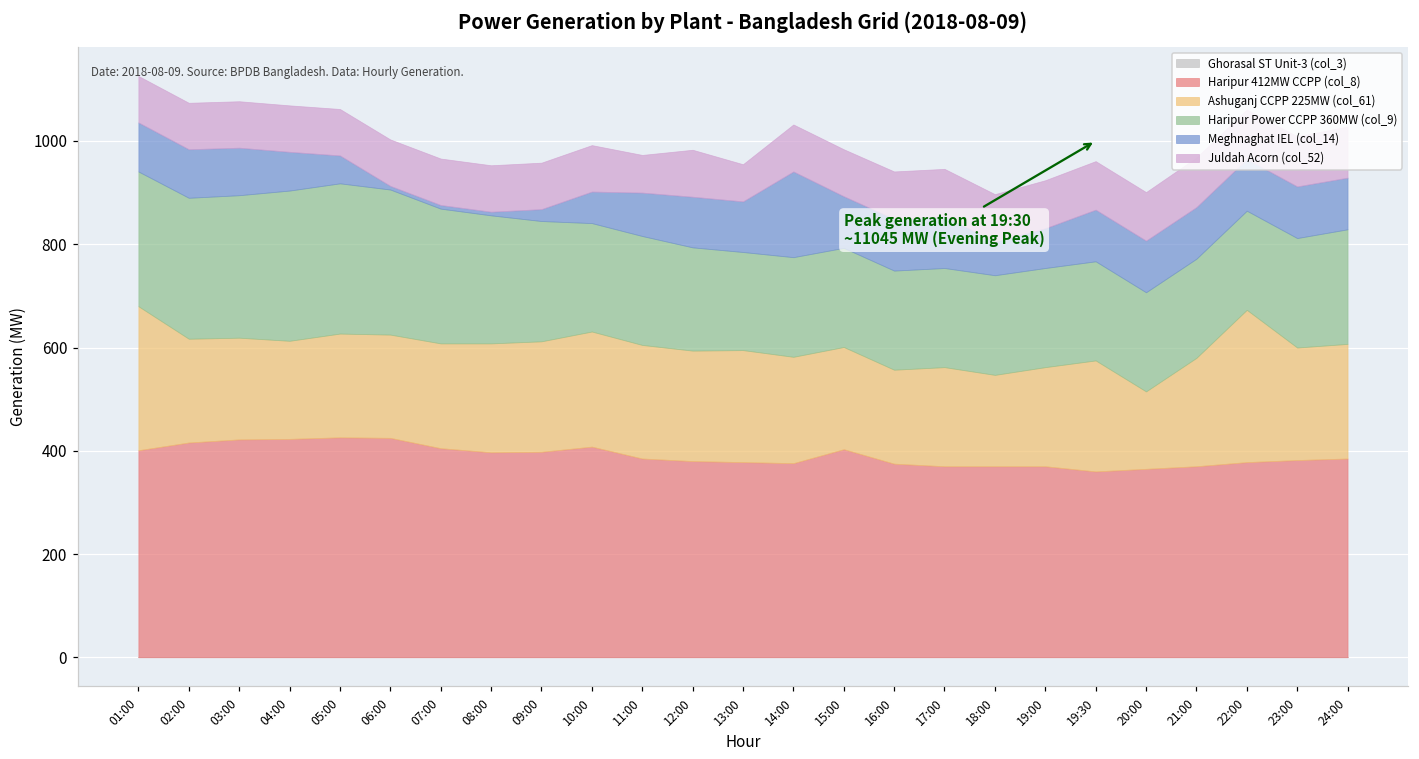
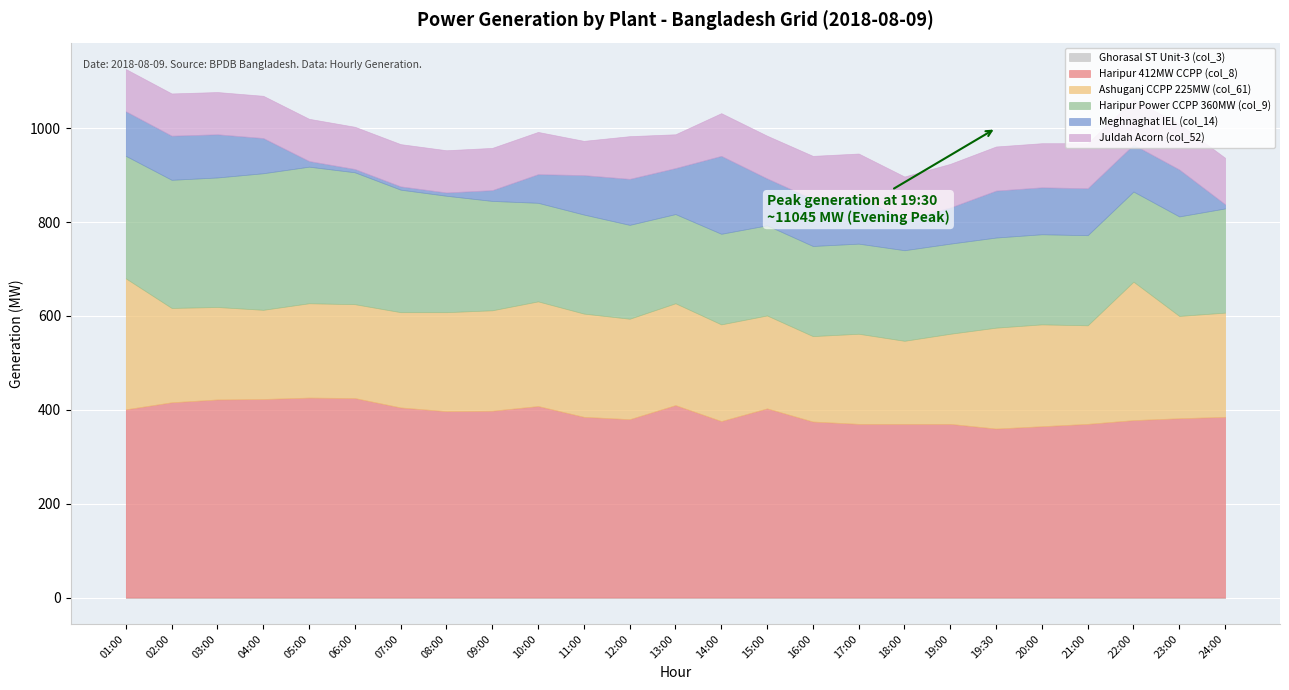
  {
    "Haripur 412MW CCPP (col_8)": {
      "01:00": 400,
      "02:00": 420,
      "03:00": 420,
      "04:00": 420,
      "05:00": 430,
      "06:00": 430,
      "07:00": 410,
      "08:00": 400,
      "09:00": 400,
      "10:00": 410,
      "11:00": 390,
      "12:00": 380,
-     "13:00": 380,
+     "13:00": 410,
      "14:00": 380,
      "15:00": 400,
      "16:00": 380,
      "17:00": 370,
      "18:00": 370,
      "19:00": 370,
      "19:30": 360,
      "20:00": 370,
      "21:00": 370,
      "22:00": 380,
      "23:00": 380,
      "24:00": 390
    },
    "Ashuganj CCPP 225MW (col_61)": {
      "01:00": 280,
      "02:00": 200,
      "03:00": 200,
      "04:00": 190,
      "05:00": 200,
      "06:00": 200,
      "07:00": 200,
      "08:00": 210,
      "09:00": 210,
      "10:00": 220,
      "11:00": 220,
      "12:00": 210,
      "13:00": 220,
      "14:00": 210,
      "15:00": 200,
      "16:00": 180,
      "17:00": 190,
      "18:00": 180,
      "19:00": 190,
      "19:30": 220,
-     "20:00": 150,
+     "20:00": 220,
      "21:00": 210,
      "22:00": 300,
      "23:00": 220,
      "24:00": 220
    },
    "Haripur Power CCPP 360MW (col_9)": {
      "01:00": 260,
      "02:00": 270,
      "03:00": 280,
      "04:00": 290,
      "05:00": 290,
      "06:00": 280,
      "07:00": 260,
      "08:00": 250,
      "09:00": 230,
      "10:00": 210,
      "11:00": 210,
      "12:00": 200,
      "13:00": 190,
      "14:00": 190,
      "16:00": 190,
      "17:00": 190,
      "18:00": 190,
      "19:00": 190,
      "19:30": 190,
      "20:00": 190,
      "21:00": 190,
      "22:00": 190,
      "23:00": 210,
      "24:00": 220
    },
    "Meghnaghat IEL (col_14)": {
      "01:00": 100,
      "02:00": 90,
      "03:00": 90,
      "04:00": 80,
-     "05:00": 50,
+     "05:00": 10,
      "06:00": 10,
      "07:00": 10,
      "08:00": 10,
      "09:00": 20,
      "10:00": 60,
      "11:00": 80,
      "12:00": 100,
      "13:00": 100,
      "14:00": 170,
      "19:30": 100,
      "20:00": 100,
      "21:00": 100,
      "23:00": 100,
-     "24:00": 100
+     "24:00": 10
    }
  }
